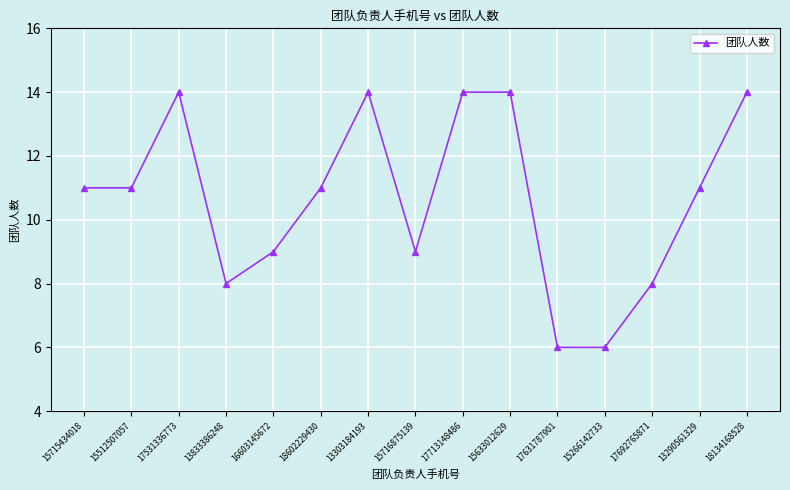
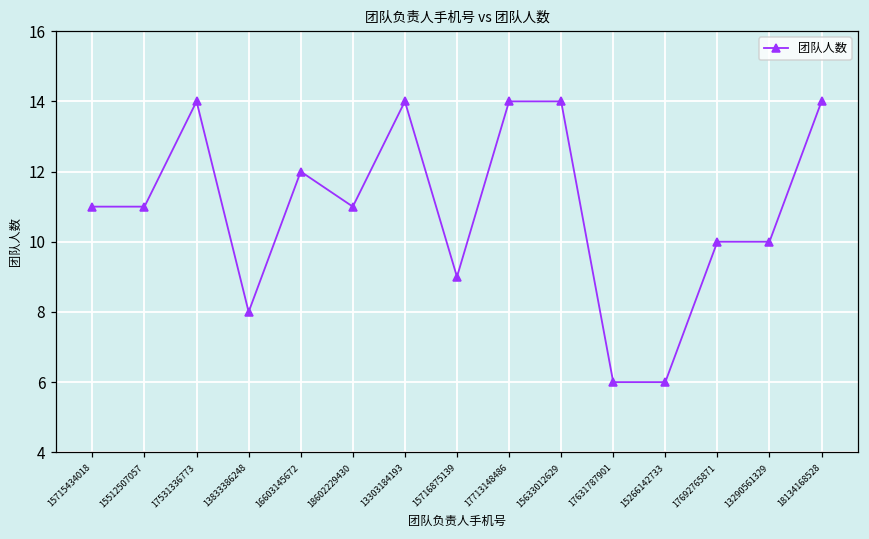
  {
    "15715434018": 11,
    "15512507057": 11,
    "17531336773": 14,
    "13833386248": 8,
-   "16603145672": 9,
+   "16603145672": 12,
    "18602229430": 11,
    "13303184193": 14,
    "15716875139": 9,
    "17713148486": 14,
    "15633012629": 14,
    "17631787901": 6,
    "15266142733": 6,
-   "17692765871": 8,
-   "13290561329": 11,
+   "17692765871": 10,
+   "13290561329": 10,
    "18134168528": 14
  }
